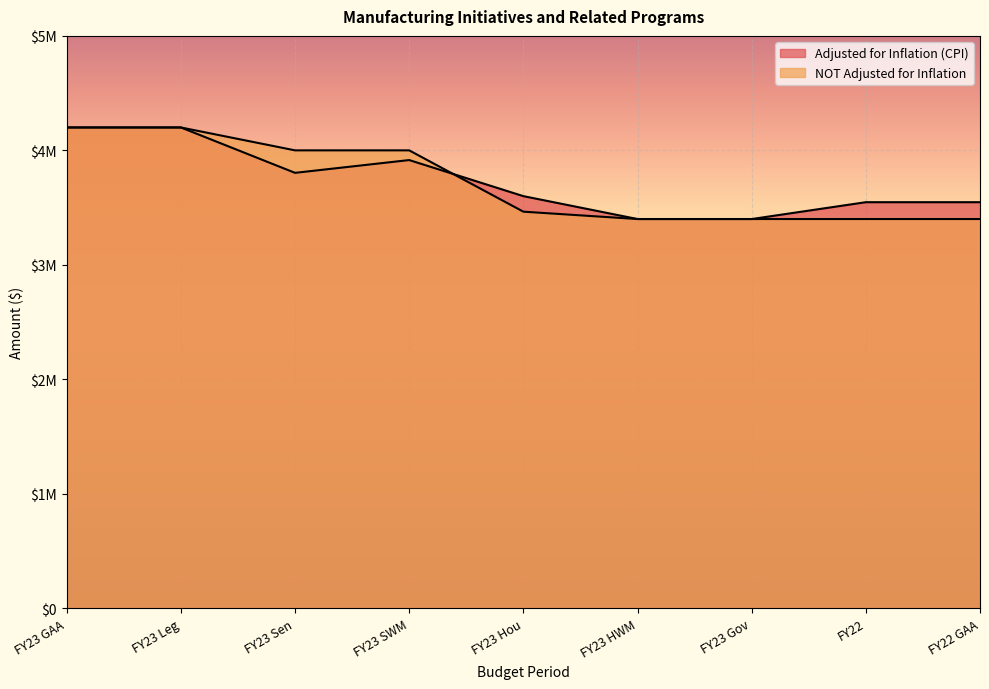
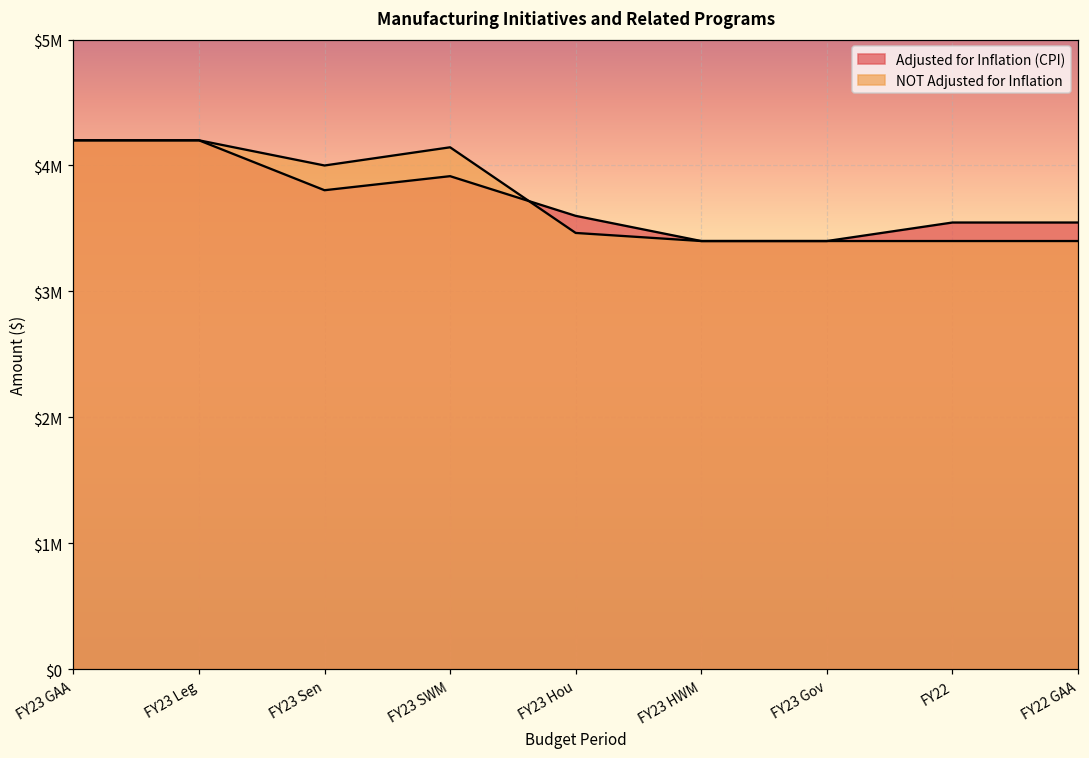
  {
    "Adjusted for Inflation (CPI)": {
      "FY23 Sen": "$3800000",
      "FY23 SWM": "$3920000",
      "FY23 Hou": "$3600000",
      "FY22": "$3550000",
      "FY22 GAA": "$3550000"
    },
    "NOT Adjusted for Inflation": {
      "FY23 Sen": "$4000000",
-     "FY23 SWM": "$4000000",
+     "FY23 SWM": "$4140000",
      "FY23 Hou": "$3460000",
      "FY22": "$3400000",
      "FY22 GAA": "$3400000"
    }
  }
